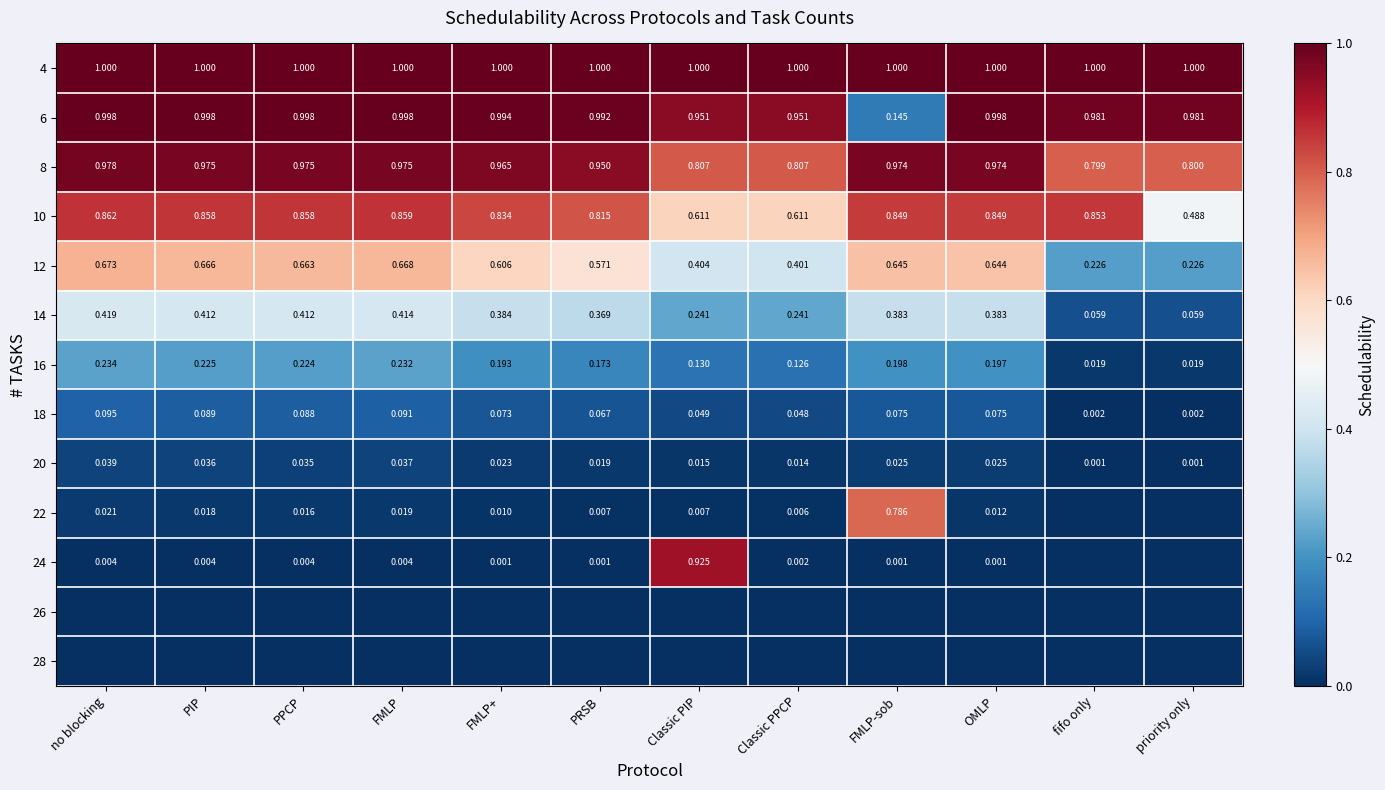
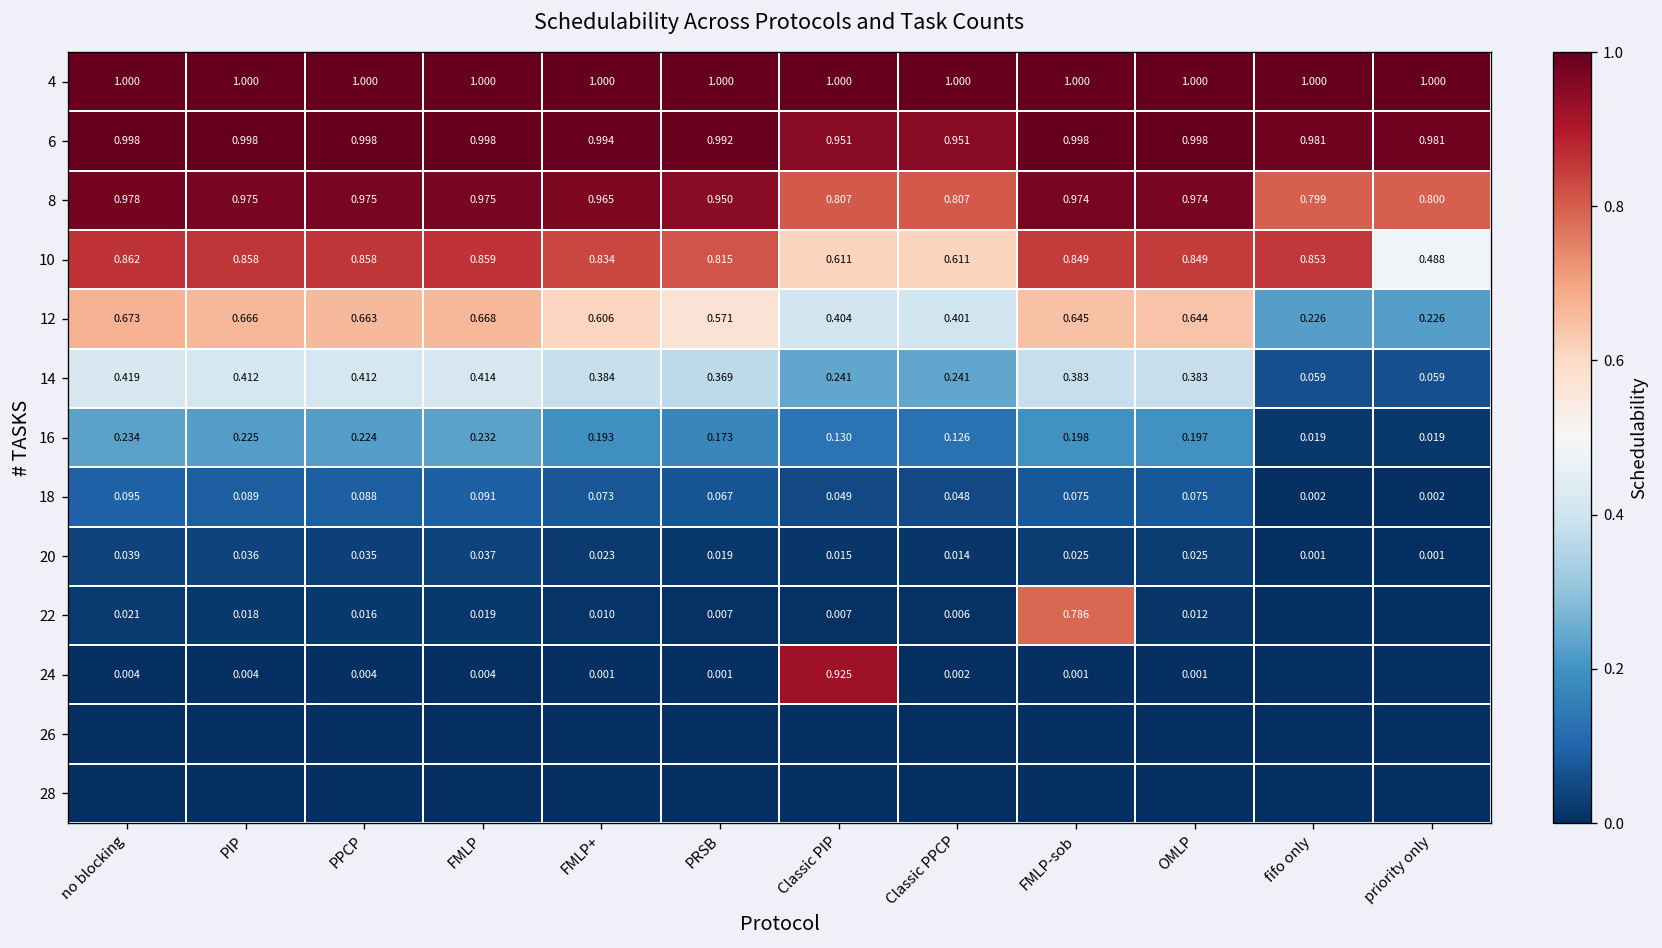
  {
    "4": {
      "no blocking": 1.000,
      "PIP": 1.000,
      "PPCP": 1.000,
      "FMLP": 1.000,
      "FMLP+": 1.000,
      "PRSB": 1.000,
      "Classic PIP": 1.000,
      "Classic PPCP": 1.000,
      "FMLP-sob": 1.000,
      "OMLP": 1.000,
      "fifo only": 1.000,
      "priority only": 1.000
    },
    "6": {
      "no blocking": 0.998,
      "PIP": 0.998,
      "PPCP": 0.998,
      "FMLP": 0.998,
      "FMLP+": 0.994,
      "PRSB": 0.992,
      "Classic PIP": 0.951,
      "Classic PPCP": 0.951,
-     "FMLP-sob": 0.145,
+     "FMLP-sob": 0.998,
      "OMLP": 0.998,
      "fifo only": 0.981,
      "priority only": 0.981
    },
    "8": {
      "no blocking": 0.978,
      "PIP": 0.975,
      "PPCP": 0.975,
      "FMLP": 0.975,
      "FMLP+": 0.965,
      "PRSB": 0.950,
      "Classic PIP": 0.807,
      "Classic PPCP": 0.807,
      "FMLP-sob": 0.974,
      "OMLP": 0.974,
      "fifo only": 0.799,
      "priority only": 0.800
    },
    "10": {
      "no blocking": 0.862,
      "PIP": 0.858,
      "PPCP": 0.858,
      "FMLP": 0.859,
      "FMLP+": 0.834,
      "PRSB": 0.815,
      "Classic PIP": 0.611,
      "Classic PPCP": 0.611,
      "FMLP-sob": 0.849,
      "OMLP": 0.849,
      "fifo only": 0.853,
      "priority only": 0.488
    },
    "12": {
      "no blocking": 0.673,
      "PIP": 0.666,
      "PPCP": 0.663,
      "FMLP": 0.668,
      "FMLP+": 0.606,
      "PRSB": 0.571,
      "Classic PIP": 0.404,
      "Classic PPCP": 0.401,
      "FMLP-sob": 0.645,
      "OMLP": 0.644,
      "fifo only": 0.226,
      "priority only": 0.226
    },
    "14": {
      "no blocking": 0.419,
      "PIP": 0.412,
      "PPCP": 0.412,
      "FMLP": 0.414,
      "FMLP+": 0.384,
      "PRSB": 0.369,
      "Classic PIP": 0.241,
      "Classic PPCP": 0.241,
      "FMLP-sob": 0.383,
      "OMLP": 0.383,
      "fifo only": 0.059,
      "priority only": 0.059
    },
    "16": {
      "no blocking": 0.234,
      "PIP": 0.225,
      "PPCP": 0.224,
      "FMLP": 0.232,
      "FMLP+": 0.193,
      "PRSB": 0.173,
      "Classic PIP": 0.130,
      "Classic PPCP": 0.126,
      "FMLP-sob": 0.198,
      "OMLP": 0.197,
      "fifo only": 0.019,
      "priority only": 0.019
    },
    "18": {
      "no blocking": 0.095,
      "PIP": 0.089,
      "PPCP": 0.088,
      "FMLP": 0.091,
      "FMLP+": 0.073,
      "PRSB": 0.067,
      "Classic PIP": 0.049,
      "Classic PPCP": 0.048,
      "FMLP-sob": 0.075,
      "OMLP": 0.075,
      "fifo only": 0.002,
      "priority only": 0.002
    },
    "20": {
      "no blocking": 0.039,
      "PIP": 0.036,
      "PPCP": 0.035,
      "FMLP": 0.037,
      "FMLP+": 0.023,
      "PRSB": 0.019,
      "Classic PIP": 0.015,
      "Classic PPCP": 0.014,
      "FMLP-sob": 0.025,
      "OMLP": 0.025,
      "fifo only": 0.001,
      "priority only": 0.001
    },
    "22": {
      "no blocking": 0.021,
      "PIP": 0.018,
      "PPCP": 0.016,
      "FMLP": 0.019,
      "FMLP+": 0.010,
      "PRSB": 0.007,
      "Classic PIP": 0.007,
      "Classic PPCP": 0.006,
      "FMLP-sob": 0.786,
      "OMLP": 0.012
    },
    "24": {
      "no blocking": 0.004,
      "PIP": 0.004,
      "PPCP": 0.004,
      "FMLP": 0.004,
      "FMLP+": 0.001,
      "PRSB": 0.001,
      "Classic PIP": 0.925,
      "Classic PPCP": 0.002,
      "FMLP-sob": 0.001,
      "OMLP": 0.001
    }
  }
